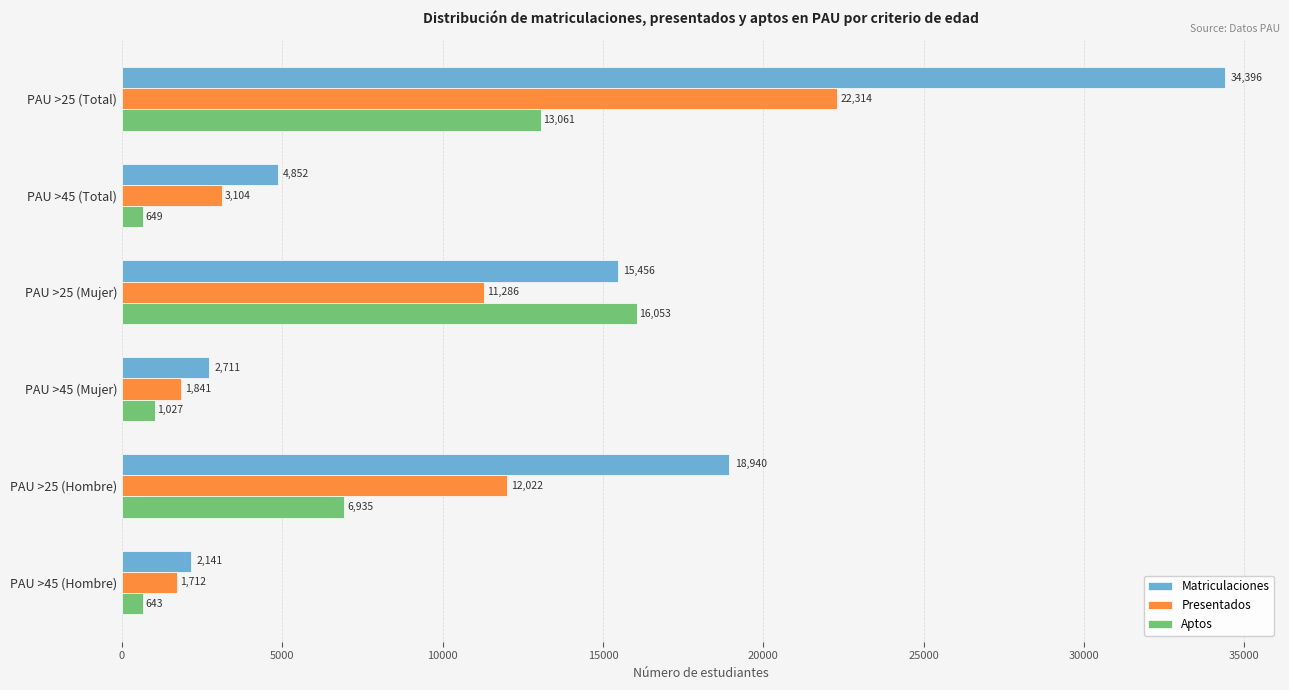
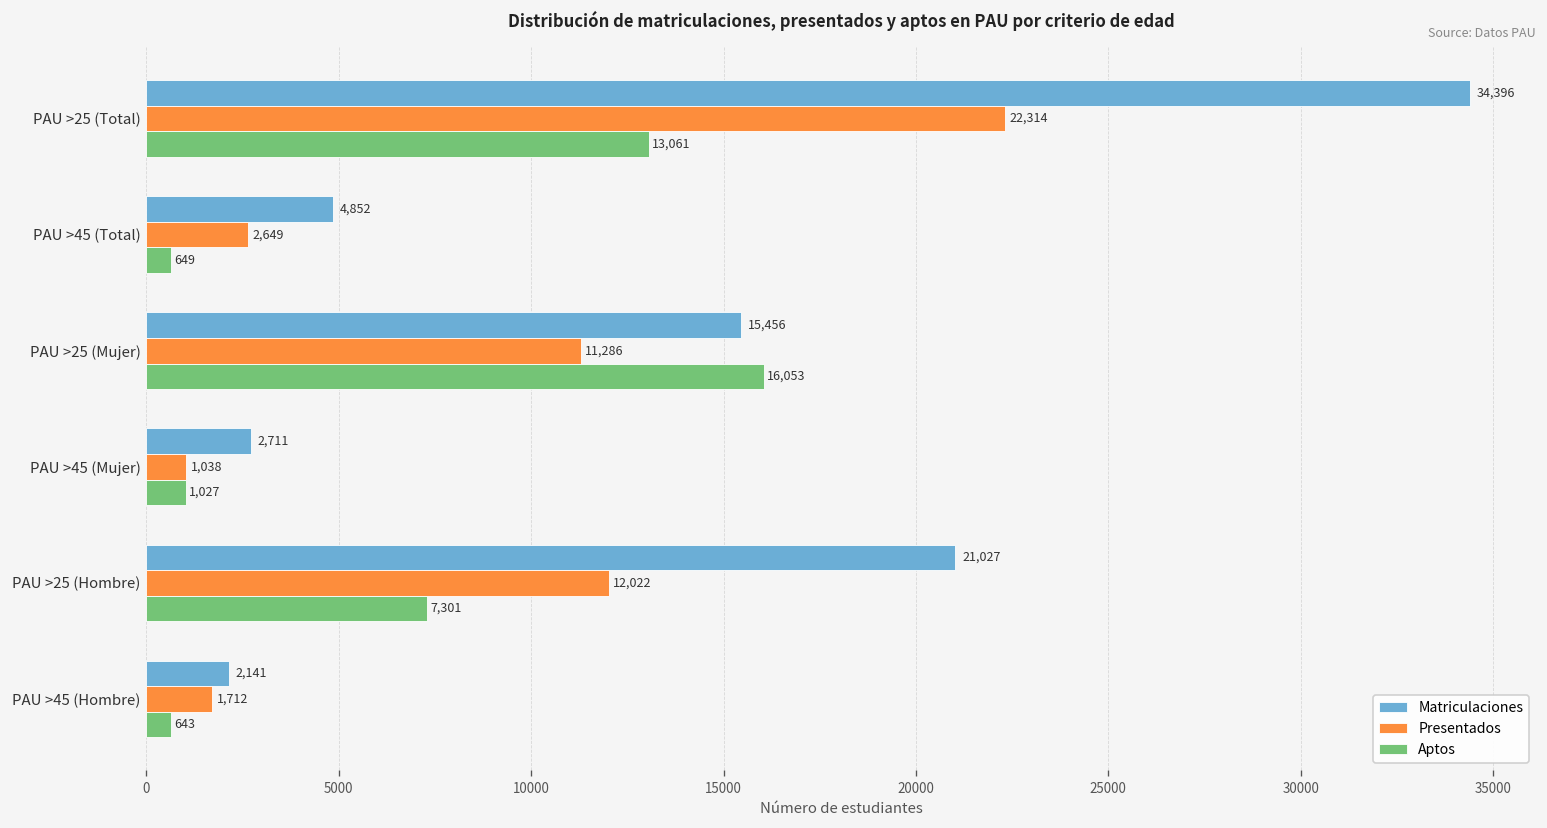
  {
    "Matriculaciones": {
      "PAU >25 (Total)": "34,396",
      "PAU >45 (Total)": "4,852",
      "PAU >25 (Mujer)": "15,456",
      "PAU >45 (Mujer)": "2,711",
-     "PAU >25 (Hombre)": "18,940",
+     "PAU >25 (Hombre)": "21,027",
      "PAU >45 (Hombre)": "2,141"
    },
    "Presentados": {
      "PAU >25 (Total)": "22,314",
-     "PAU >45 (Total)": "3,104",
+     "PAU >45 (Total)": "2,649",
      "PAU >25 (Mujer)": "11,286",
-     "PAU >45 (Mujer)": "1,841",
+     "PAU >45 (Mujer)": "1,038",
      "PAU >25 (Hombre)": "12,022",
      "PAU >45 (Hombre)": "1,712"
    },
    "Aptos": {
      "PAU >25 (Total)": "13,061",
      "PAU >45 (Total)": "649",
      "PAU >25 (Mujer)": "16,053",
      "PAU >45 (Mujer)": "1,027",
-     "PAU >25 (Hombre)": "6,935",
+     "PAU >25 (Hombre)": "7,301",
      "PAU >45 (Hombre)": "643"
    }
  }
